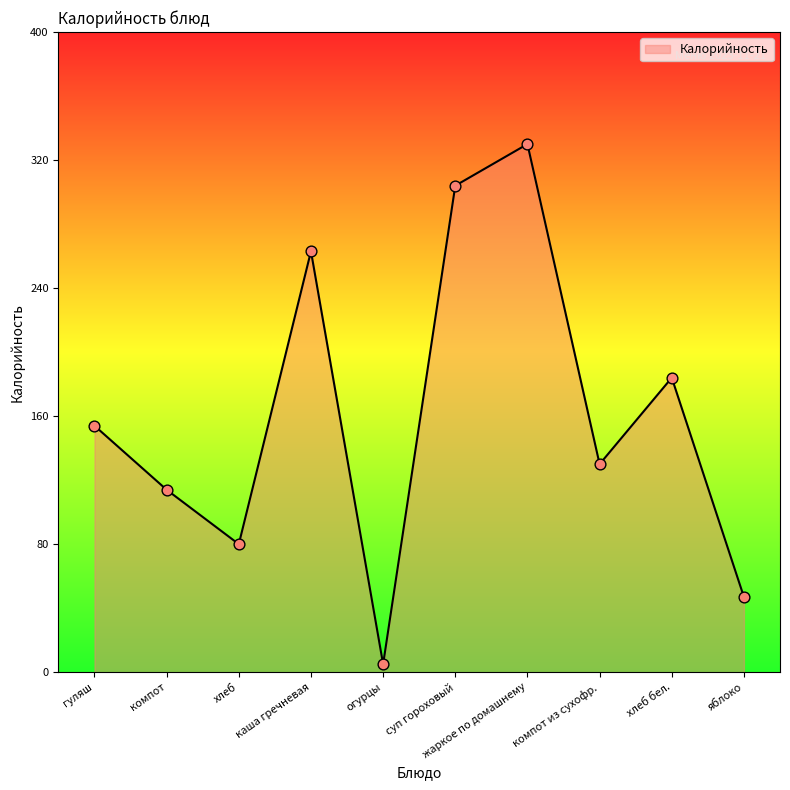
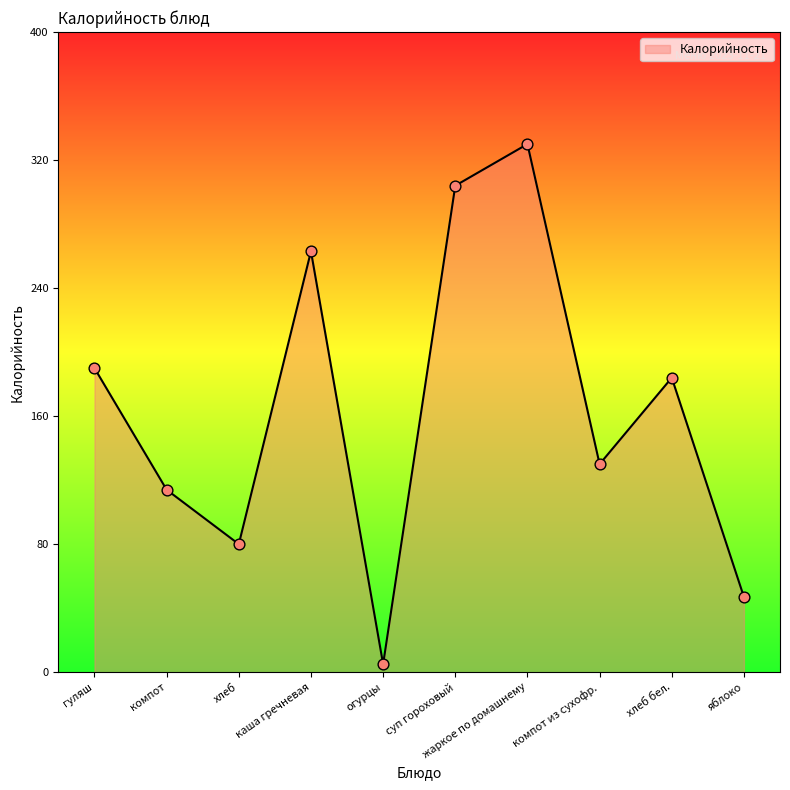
  {
-   "гуляш": 154,
+   "гуляш": 190,
    "компот": 114,
    "хлеб": 80,
    "каша гречневая": 263,
    "огурцы": 5,
    "суп гороховый": 304,
    "жаркое по домашнему": 330,
    "компот из сухофр.": 130,
    "хлеб бел.": 184,
    "яблоко": 47
  }
